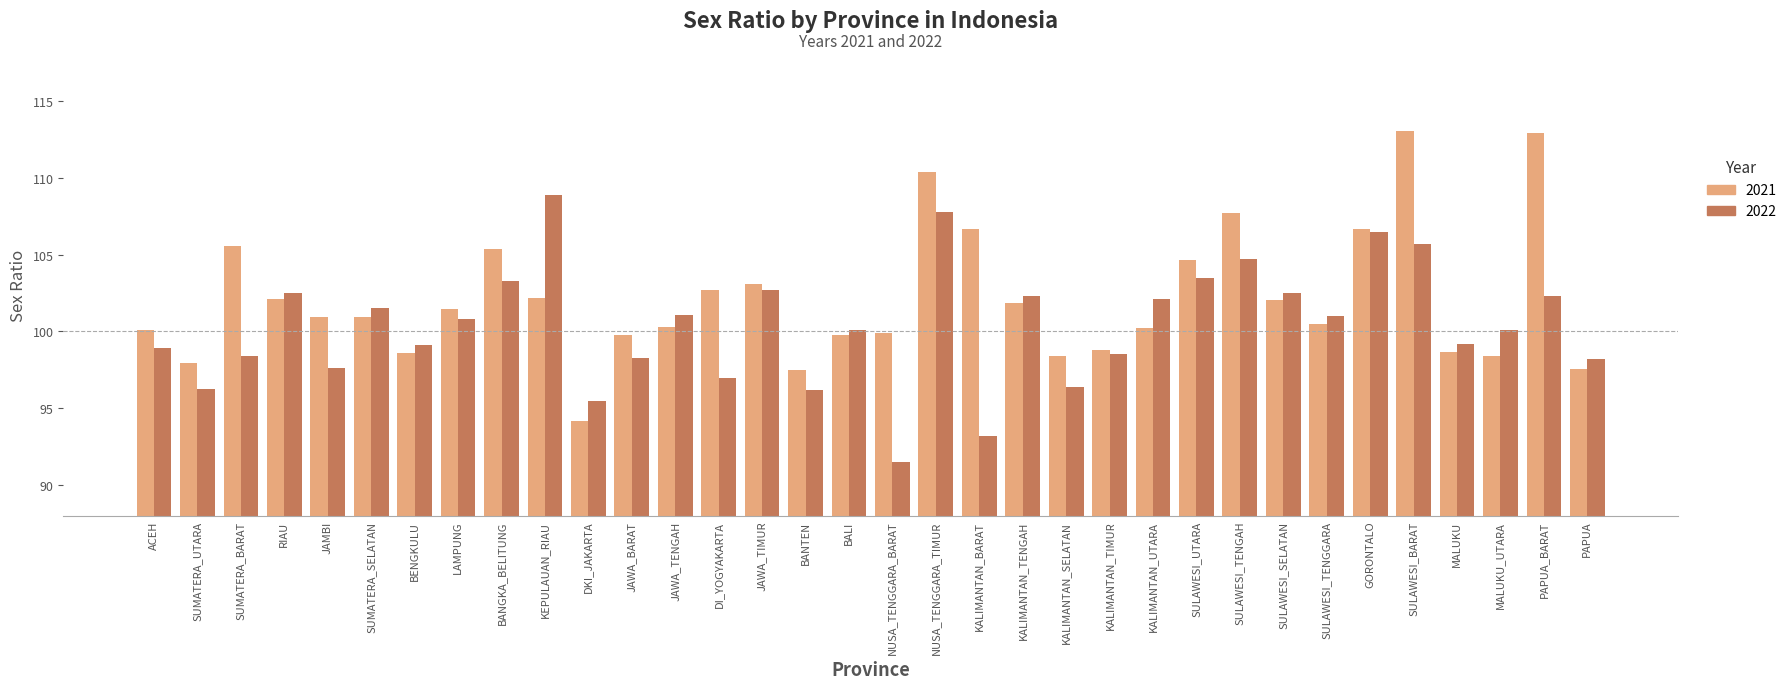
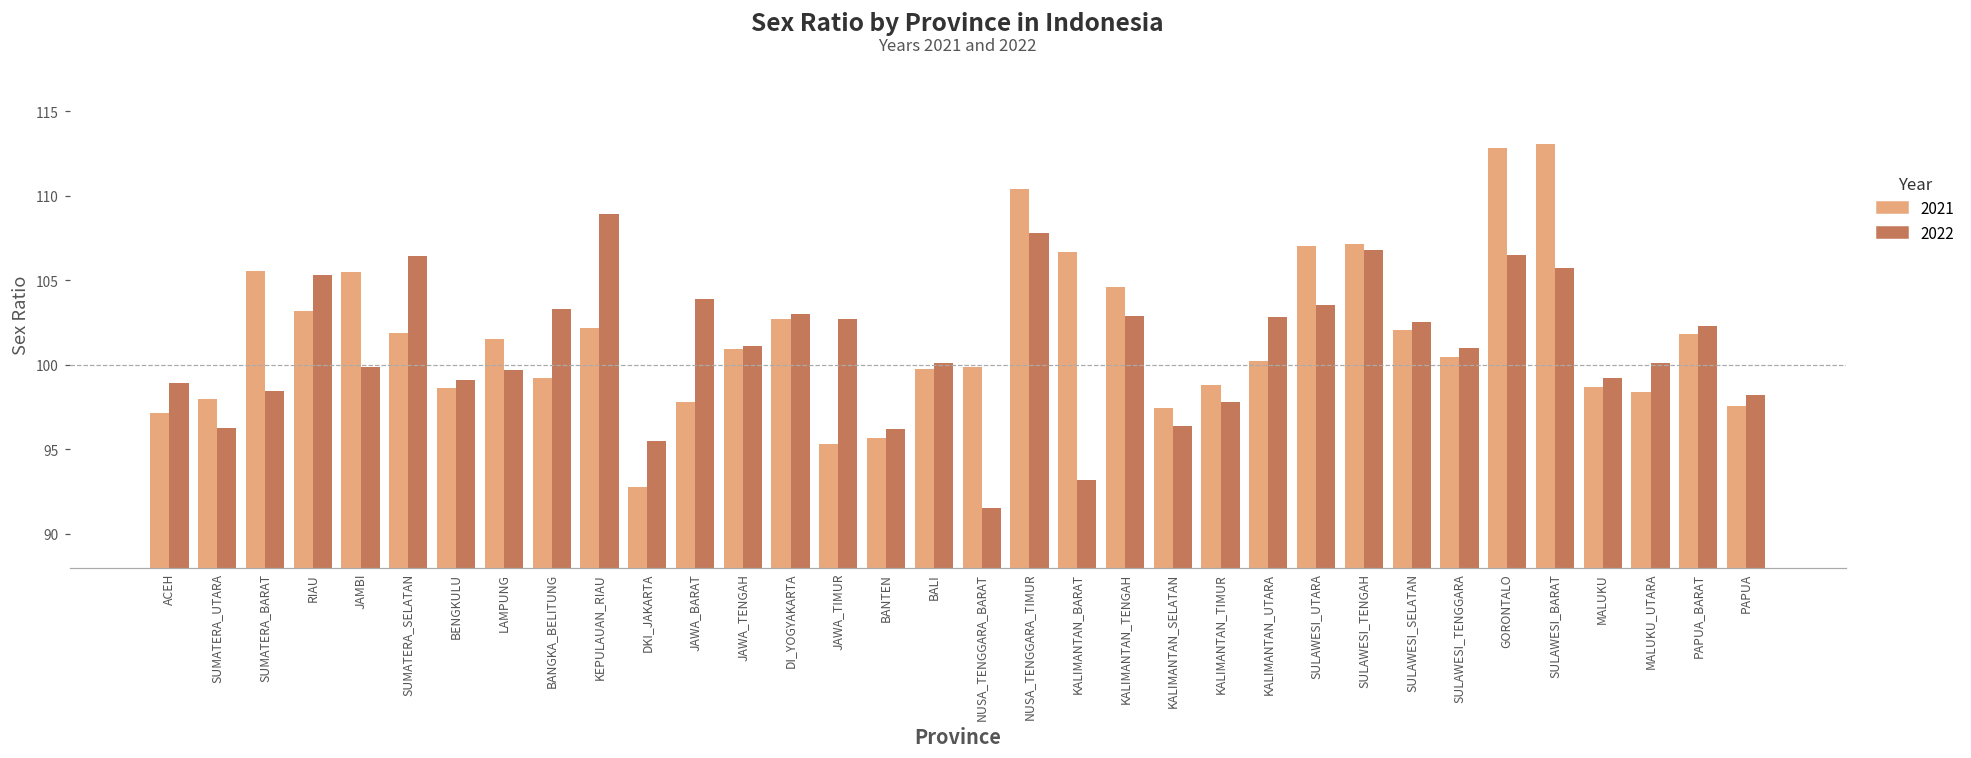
  {
    "2021": {
-     "ACEH": 100.1,
+     "ACEH": 97.1,
      "SUMATERA_UTARA": 98.0,
      "SUMATERA_BARAT": 105.6,
-     "RIAU": 102.1,
-     "JAMBI": 100.9,
-     "SUMATERA_SELATAN": 100.9,
+     "RIAU": 103.2,
+     "JAMBI": 105.5,
+     "SUMATERA_SELATAN": 101.9,
      "BENGKULU": 98.6,
      "LAMPUNG": 101.5,
-     "BANGKA_BELITUNG": 105.4,
+     "BANGKA_BELITUNG": 99.2,
      "KEPULAUAN_RIAU": 102.2,
-     "DKI_JAKARTA": 94.1,
-     "JAWA_BARAT": 99.8,
-     "JAWA_TENGAH": 100.3,
+     "DKI_JAKARTA": 92.8,
+     "JAWA_BARAT": 97.8,
+     "JAWA_TENGAH": 100.9,
      "DI_YOGYAKARTA": 102.7,
-     "JAWA_TIMUR": 103.1,
-     "BANTEN": 97.5,
+     "JAWA_TIMUR": 95.3,
+     "BANTEN": 95.6,
      "BALI": 99.8,
      "NUSA_TENGGARA_BARAT": 99.9,
      "NUSA_TENGGARA_TIMUR": 110.4,
      "KALIMANTAN_BARAT": 106.6,
-     "KALIMANTAN_TENGAH": 101.9,
-     "KALIMANTAN_SELATAN": 98.4,
+     "KALIMANTAN_TENGAH": 104.6,
+     "KALIMANTAN_SELATAN": 97.4,
      "KALIMANTAN_TIMUR": 98.8,
      "KALIMANTAN_UTARA": 100.2,
-     "SULAWESI_UTARA": 104.6,
-     "SULAWESI_TENGAH": 107.7,
+     "SULAWESI_UTARA": 107.0,
+     "SULAWESI_TENGAH": 107.2,
      "SULAWESI_SELATAN": 102.0,
      "SULAWESI_TENGGARA": 100.5,
-     "GORONTALO": 106.7,
+     "GORONTALO": 112.8,
      "SULAWESI_BARAT": 113.1,
      "MALUKU": 98.7,
      "MALUKU_UTARA": 98.4,
-     "PAPUA_BARAT": 112.9,
+     "PAPUA_BARAT": 101.8,
      "PAPUA": 97.6
    },
    "2022": {
      "ACEH": 98.9,
      "SUMATERA_UTARA": 96.2,
      "SUMATERA_BARAT": 98.4,
-     "RIAU": 102.5,
-     "JAMBI": 97.6,
-     "SUMATERA_SELATAN": 101.5,
+     "RIAU": 105.3,
+     "JAMBI": 99.9,
+     "SUMATERA_SELATAN": 106.4,
      "BENGKULU": 99.1,
-     "LAMPUNG": 100.8,
+     "LAMPUNG": 99.7,
      "BANGKA_BELITUNG": 103.3,
      "KEPULAUAN_RIAU": 108.9,
      "DKI_JAKARTA": 95.5,
-     "JAWA_BARAT": 98.3,
+     "JAWA_BARAT": 103.9,
      "JAWA_TENGAH": 101.1,
-     "DI_YOGYAKARTA": 97,
+     "DI_YOGYAKARTA": 103,
      "JAWA_TIMUR": 102.7,
      "BANTEN": 96.2,
      "BALI": 100.1,
      "NUSA_TENGGARA_BARAT": 91.5,
      "NUSA_TENGGARA_TIMUR": 107.8,
      "KALIMANTAN_BARAT": 93.2,
-     "KALIMANTAN_TENGAH": 102.3,
+     "KALIMANTAN_TENGAH": 102.9,
      "KALIMANTAN_SELATAN": 96.4,
-     "KALIMANTAN_TIMUR": 98.5,
-     "KALIMANTAN_UTARA": 102.1,
+     "KALIMANTAN_TIMUR": 97.8,
+     "KALIMANTAN_UTARA": 102.8,
      "SULAWESI_UTARA": 103.5,
-     "SULAWESI_TENGAH": 104.7,
+     "SULAWESI_TENGAH": 106.8,
      "SULAWESI_SELATAN": 102.5,
      "SULAWESI_TENGGARA": 101.0,
      "GORONTALO": 106.5,
      "SULAWESI_BARAT": 105.7,
      "MALUKU": 99.2,
      "MALUKU_UTARA": 100.1,
      "PAPUA_BARAT": 102.3,
      "PAPUA": 98.2
    }
  }
